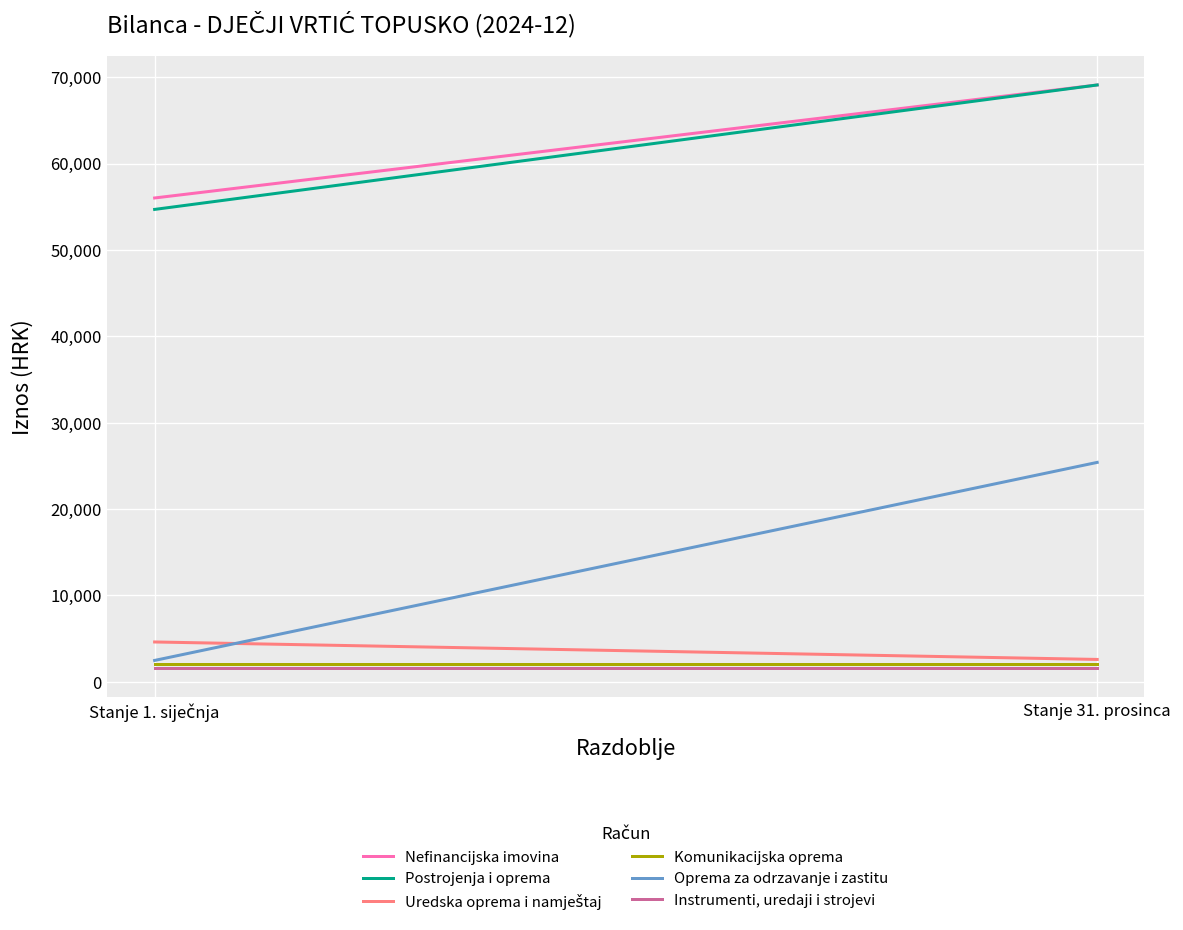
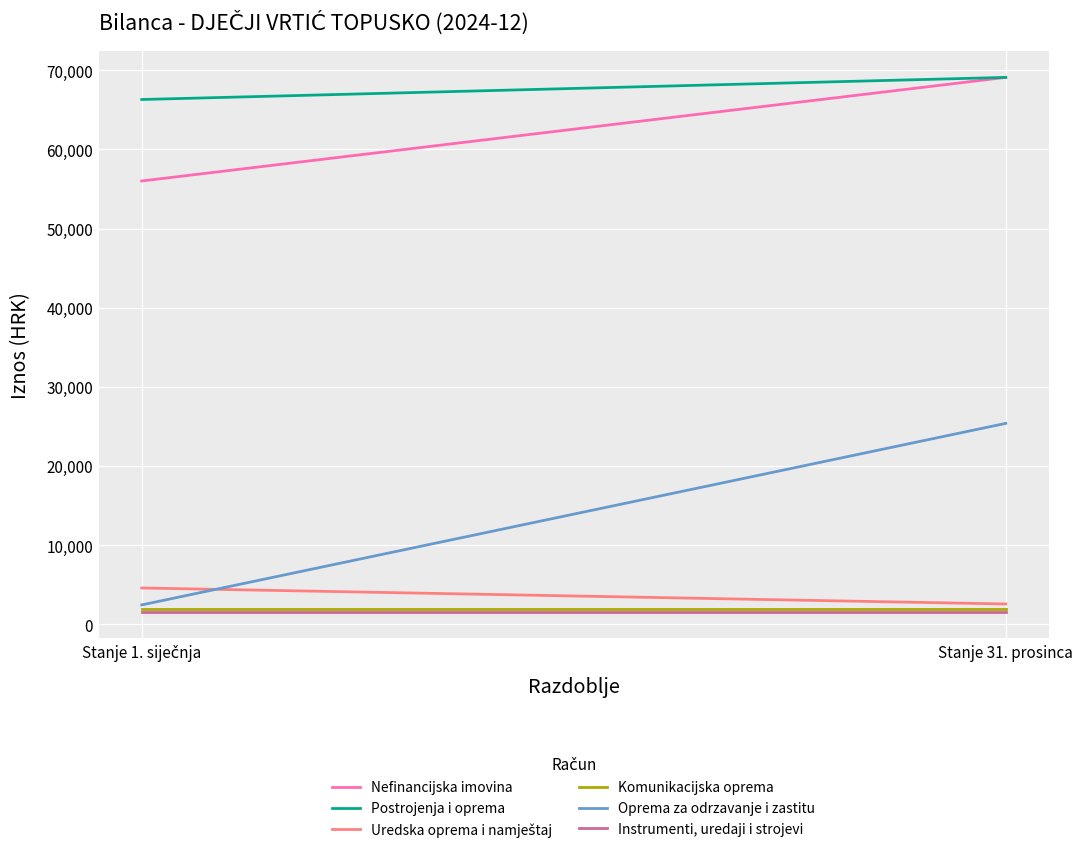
  {
    "Postrojenja i oprema": {
-     "Stanje 1. siječnja": "55,000"
+     "Stanje 1. siječnja": "66,000"
    },
    "Komunikacijska oprema": {
      "Stanje 1. siječnja": "2,000",
      "Stanje 31. prosinca": "2,000"
    },
    "Oprema za odrzavanje i zastitu": {
      "Stanje 1. siječnja": "2,000",
      "Stanje 31. prosinca": "25,000"
    }
  }
